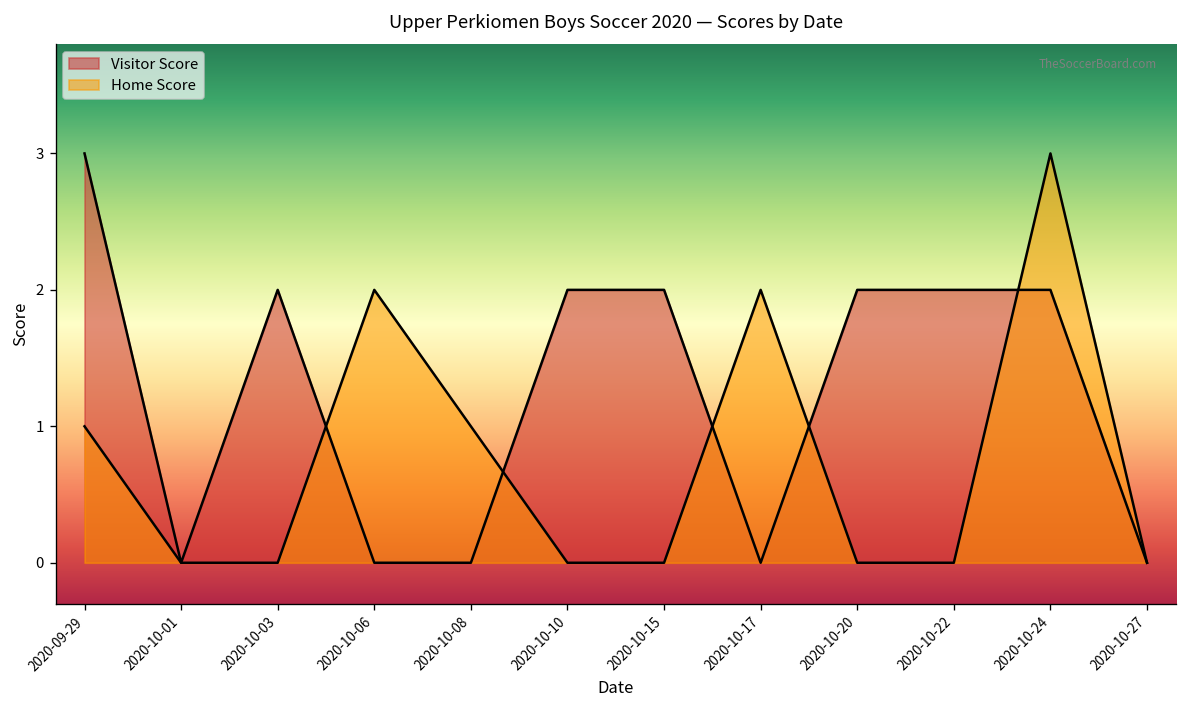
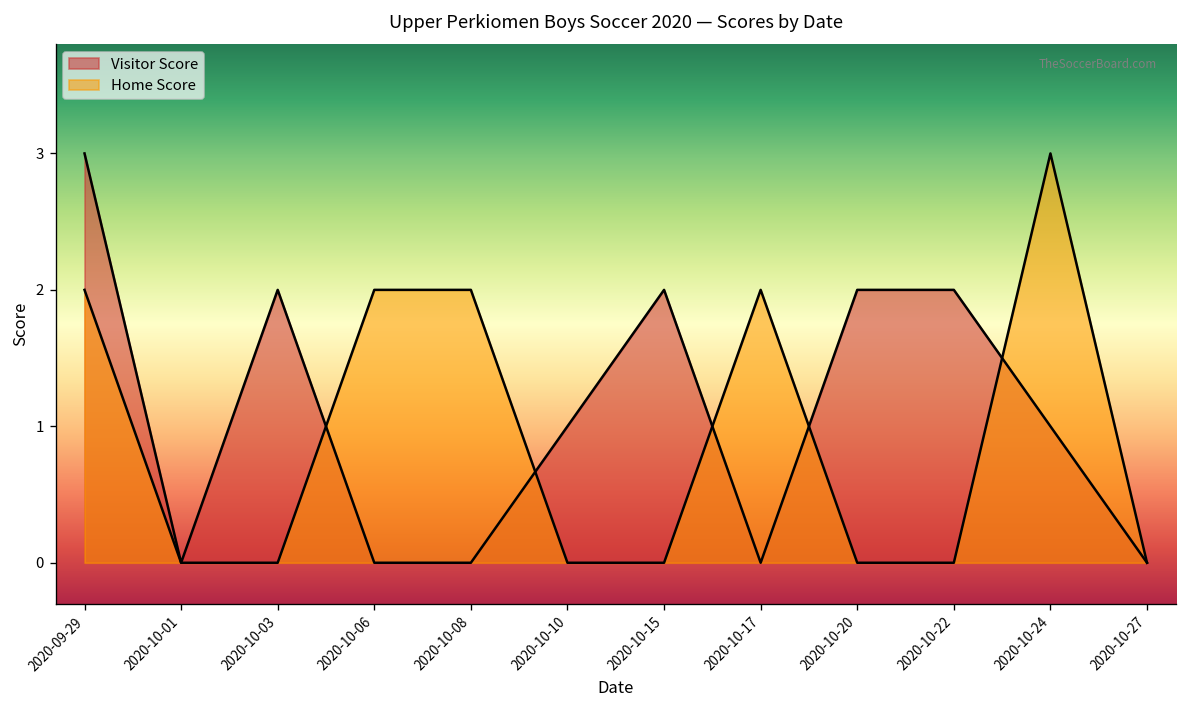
  {
    "Visitor Score": {
      "2020-09-29": 3,
      "2020-10-03": 2,
      "2020-10-06": 0,
      "2020-10-08": 0,
-     "2020-10-10": 2,
+     "2020-10-10": 1,
      "2020-10-15": 2,
      "2020-10-17": 0,
      "2020-10-20": 2,
      "2020-10-22": 2,
-     "2020-10-24": 2
+     "2020-10-24": 1
    },
    "Home Score": {
-     "2020-09-29": 1,
+     "2020-09-29": 2,
      "2020-10-03": 0,
      "2020-10-06": 2,
-     "2020-10-08": 1,
+     "2020-10-08": 2,
      "2020-10-10": 0,
      "2020-10-15": 0,
      "2020-10-17": 2,
      "2020-10-20": 0,
      "2020-10-22": 0,
      "2020-10-24": 3
    }
  }
